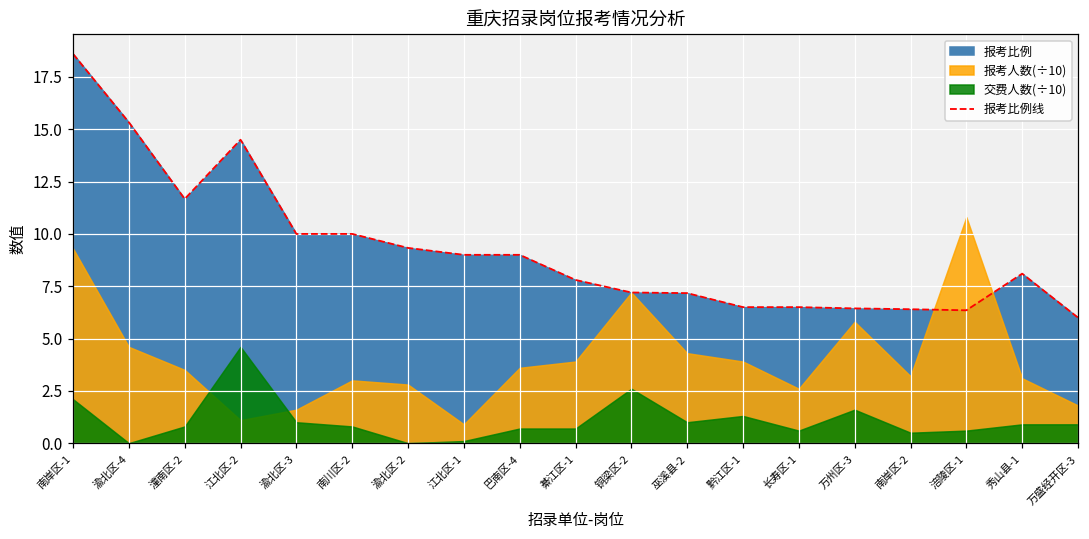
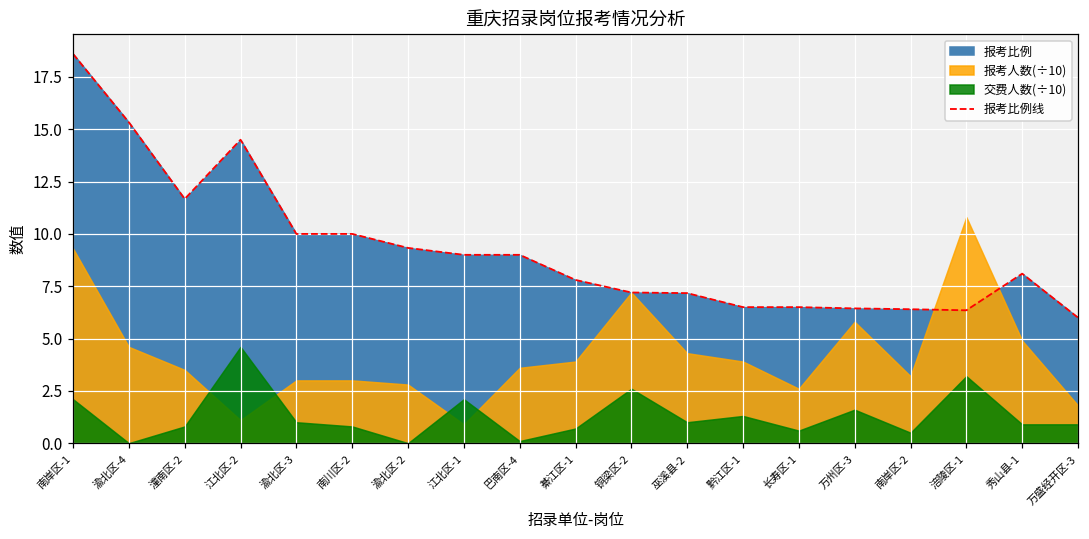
  {
    "报考比例": {
      "南岸区-1": 18.6,
      "渝北区-4": 15.3,
      "潼南区-2": 11.7,
      "江北区-2": 14.5,
      "渝北区-3": 10.0,
      "南川区-2": 10.0,
      "渝北区-2": 9.3,
      "江北区-1": 9.0,
      "巴南区-4": 9.0,
      "綦江区-1": 7.8,
      "巫溪县-2": 7.2,
      "黔江区-1": 6.5,
      "长寿区-1": 6.5,
      "万州区-3": 6.4,
      "南岸区-2": 6.4,
      "涪陵区-1": 6.4,
      "秀山县-1": 8.1,
      "万盛经开区-3": 6.0
    },
    "报考人数(÷10)": {
      "南岸区-1": 9.3,
      "渝北区-4": 4.6,
      "潼南区-2": 3.5,
      "江北区-2": 1.1,
-     "渝北区-3": 1.6,
+     "渝北区-3": 3.0,
      "南川区-2": 3.0,
      "渝北区-2": 2.8,
      "江北区-1": 0.9,
      "巴南区-4": 3.6,
      "綦江区-1": 3.9,
      "巫溪县-2": 4.3,
      "黔江区-1": 3.9,
      "长寿区-1": 2.6,
      "万州区-3": 5.8,
      "南岸区-2": 3.2,
      "涪陵区-1": 10.8,
-     "秀山县-1": 3.1,
+     "秀山县-1": 4.9,
      "万盛经开区-3": 1.8
    },
    "交费人数(÷10)": {
      "南岸区-1": 2.1,
      "渝北区-4": 0.0,
      "潼南区-2": 0.8,
      "江北区-2": 4.6,
      "渝北区-3": 1.0,
      "南川区-2": 0.8,
      "渝北区-2": 0.0,
-     "江北区-1": 0.1,
-     "巴南区-4": 0.7,
+     "江北区-1": 2.1,
+     "巴南区-4": 0.1,
      "綦江区-1": 0.7,
      "铜梁区-2": 2.6,
      "巫溪县-2": 1.0,
      "黔江区-1": 1.3,
      "长寿区-1": 0.6,
      "万州区-3": 1.6,
      "南岸区-2": 0.5,
-     "涪陵区-1": 0.6,
+     "涪陵区-1": 3.2,
      "秀山县-1": 0.9,
      "万盛经开区-3": 0.9
    }
  }
